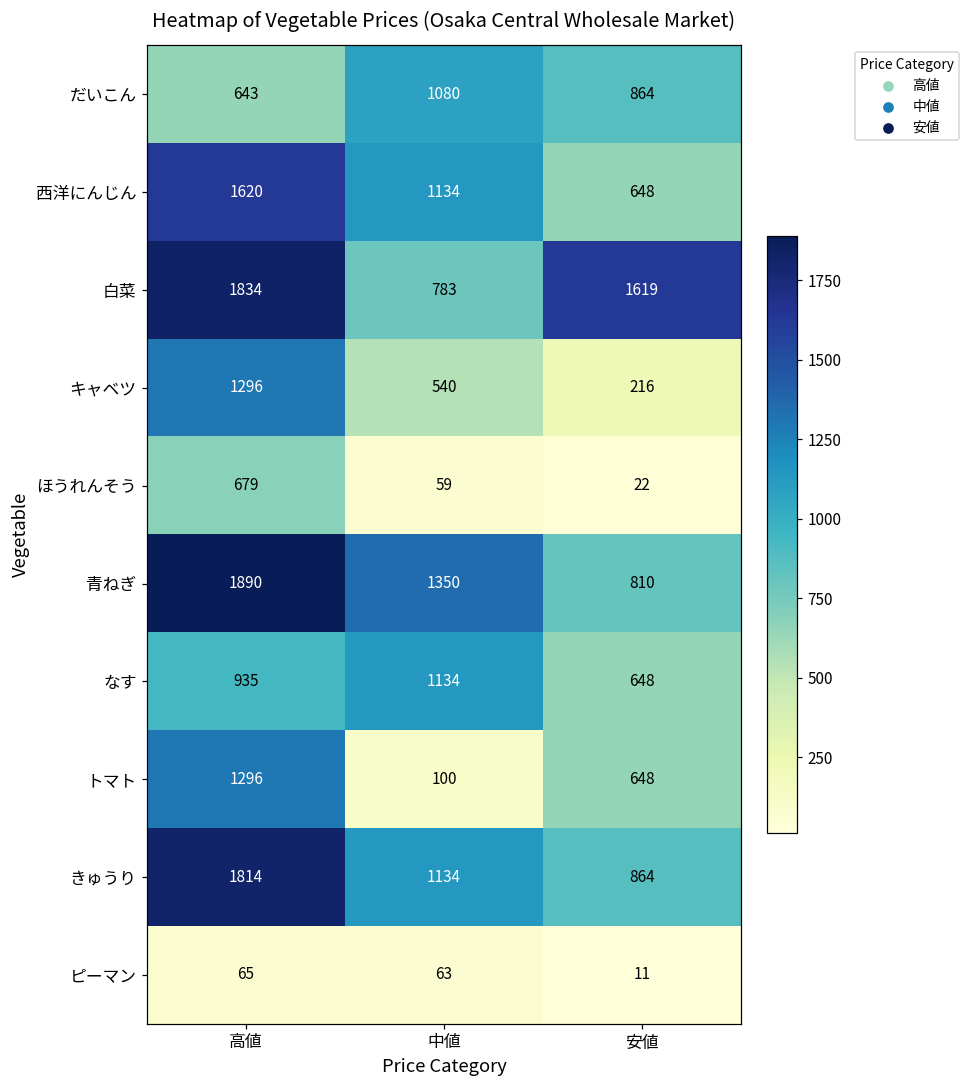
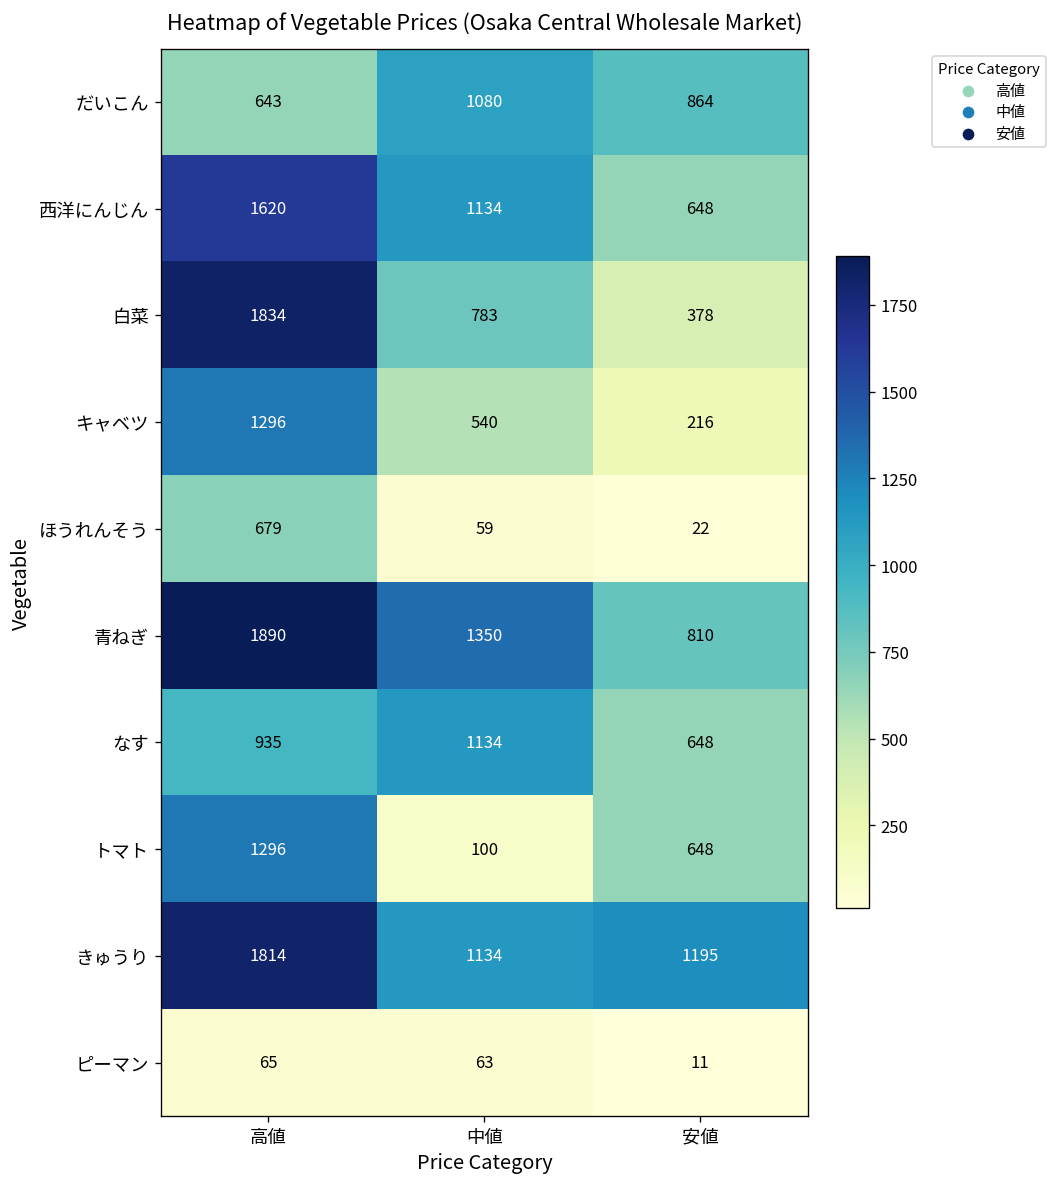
  {
    "だいこん": {
      "高値": 643,
      "中値": 1080,
      "安値": 864
    },
    "西洋にんじん": {
      "高値": 1620,
      "中値": 1134,
      "安値": 648
    },
    "白菜": {
      "高値": 1834,
      "中値": 783,
-     "安値": 1619
+     "安値": 378
    },
    "キャベツ": {
      "高値": 1296,
      "中値": 540,
      "安値": 216
    },
    "ほうれんそう": {
      "高値": 679,
      "中値": 59,
      "安値": 22
    },
    "青ねぎ": {
      "高値": 1890,
      "中値": 1350,
      "安値": 810
    },
    "なす": {
      "高値": 935,
      "中値": 1134,
      "安値": 648
    },
    "トマト": {
      "高値": 1296,
      "中値": 100,
      "安値": 648
    },
    "きゅうり": {
      "高値": 1814,
      "中値": 1134,
-     "安値": 864
+     "安値": 1195
    },
    "ピーマン": {
      "高値": 65,
      "中値": 63,
      "安値": 11
    }
  }
